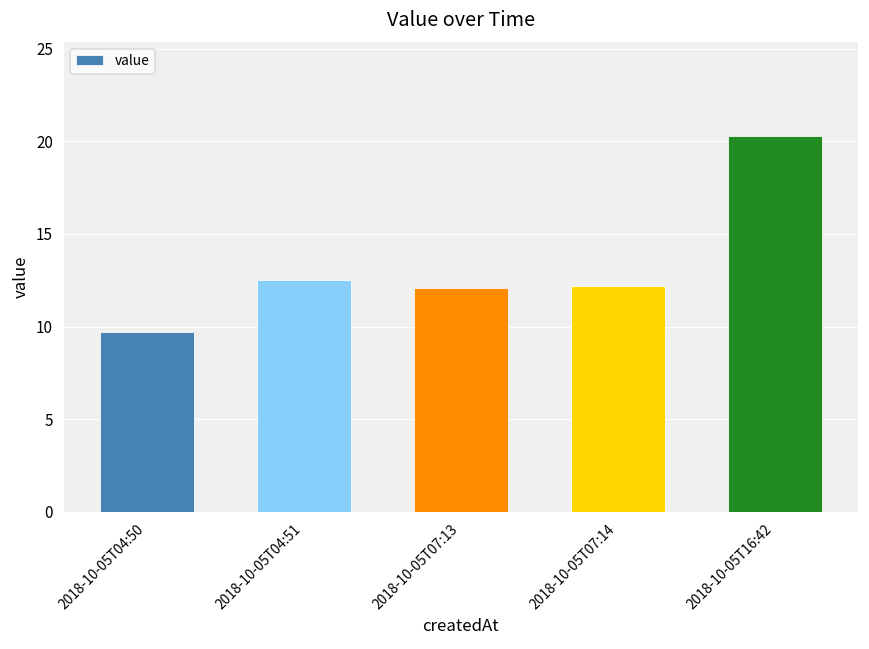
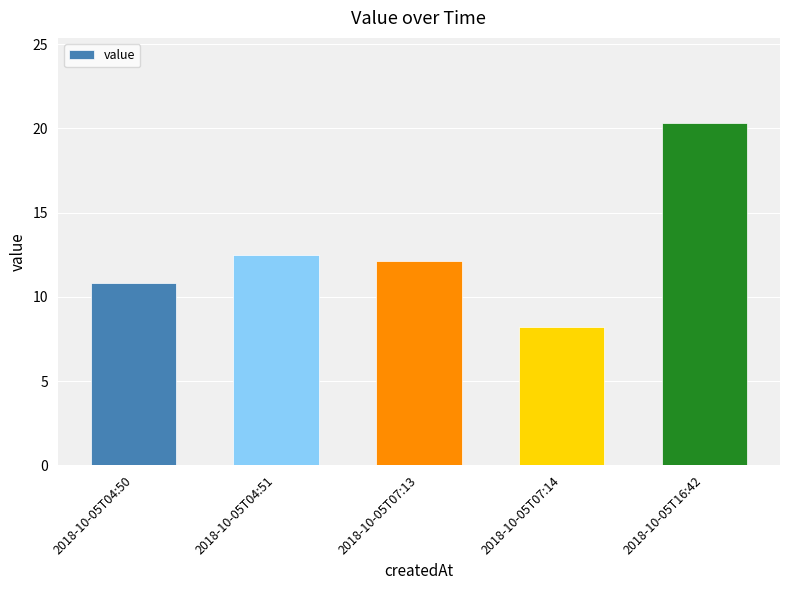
  {
-   "2018-10-05T04:50": 9.7,
+   "2018-10-05T04:50": 10.8,
    "2018-10-05T04:51": 12.5,
    "2018-10-05T07:13": 12.1,
-   "2018-10-05T07:14": 12.2,
+   "2018-10-05T07:14": 8.2,
    "2018-10-05T16:42": 20.3
  }
